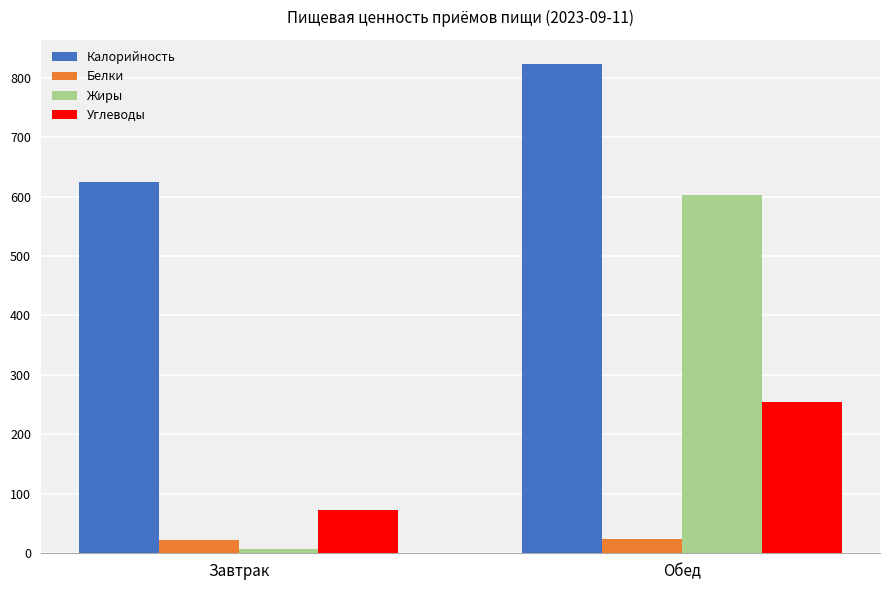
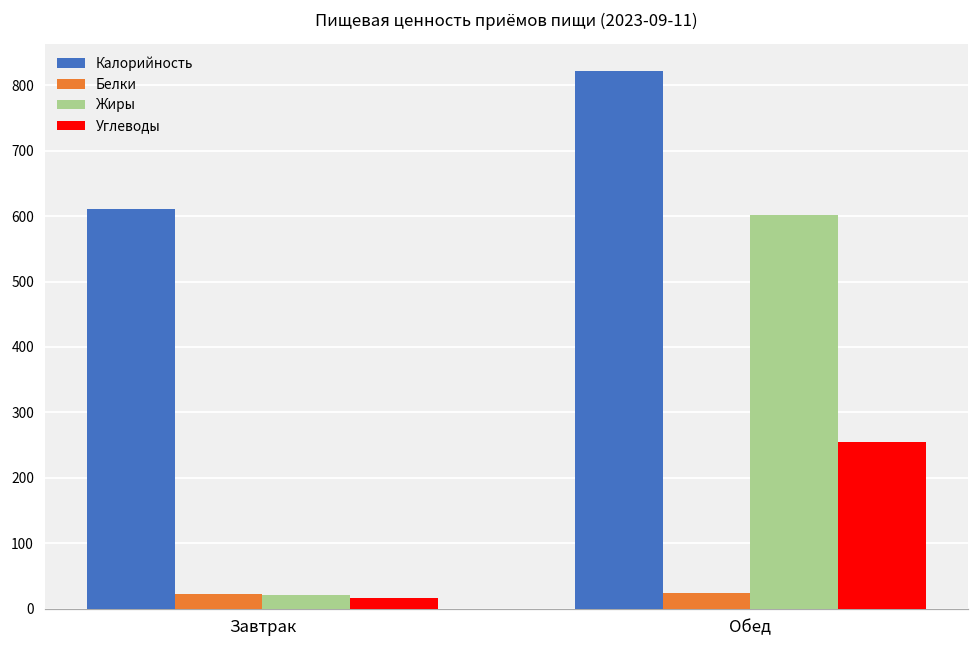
  {
    "Калорийность": {
-     "Завтрак": 620,
+     "Завтрак": 610,
      "Обед": 820
    },
    "Белки": {
      "Завтрак": 20,
      "Обед": 20
    },
    "Жиры": {
-     "Завтрак": 10,
+     "Завтрак": 20,
      "Обед": 600
    },
    "Углеводы": {
-     "Завтрак": 70,
+     "Завтрак": 20,
      "Обед": 250
    }
  }
